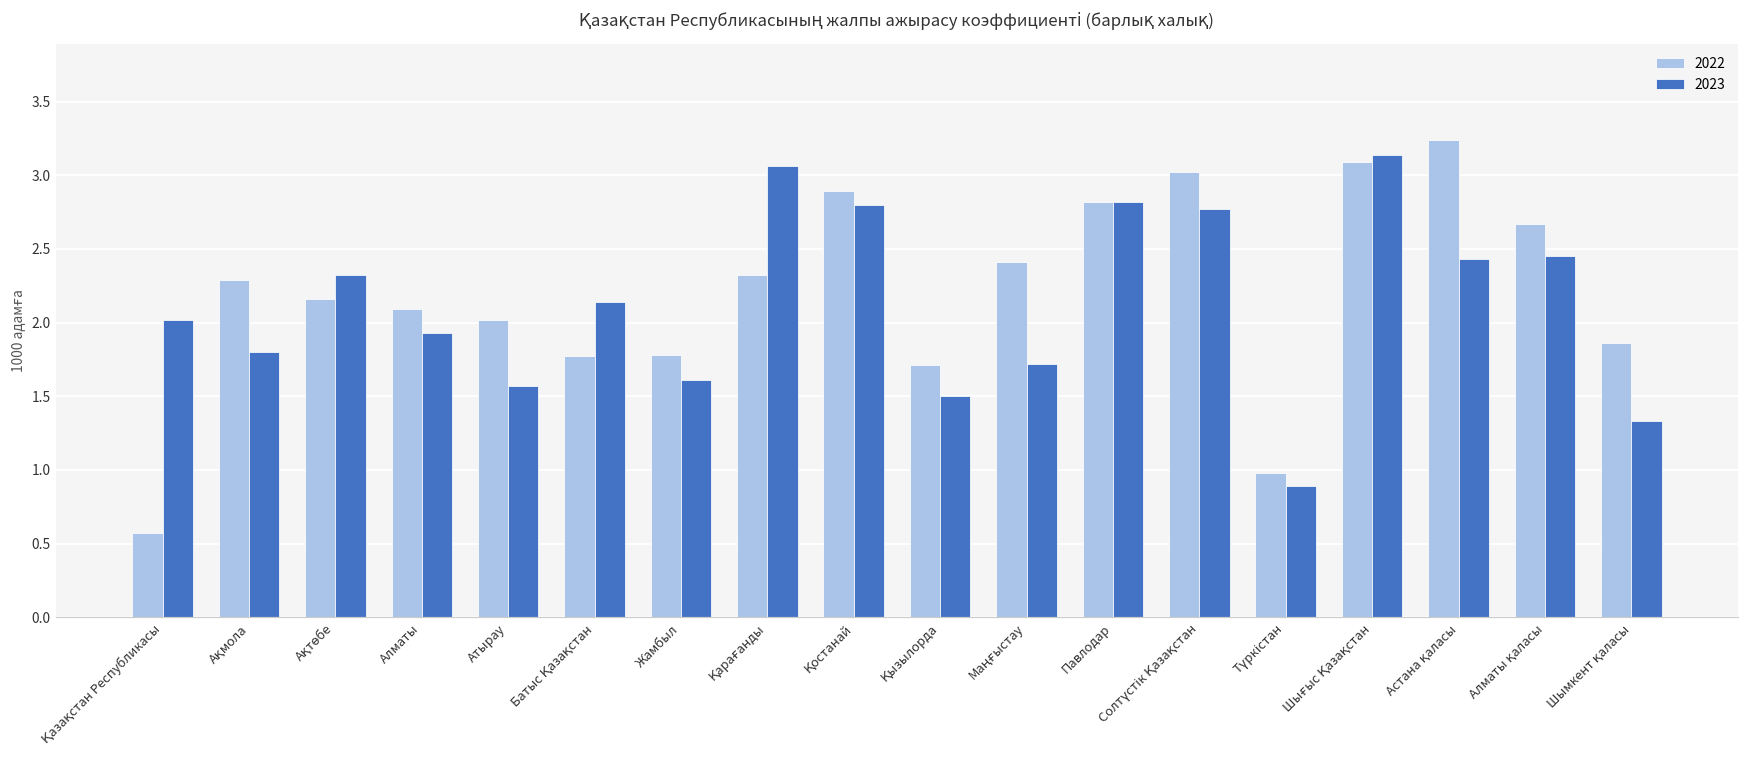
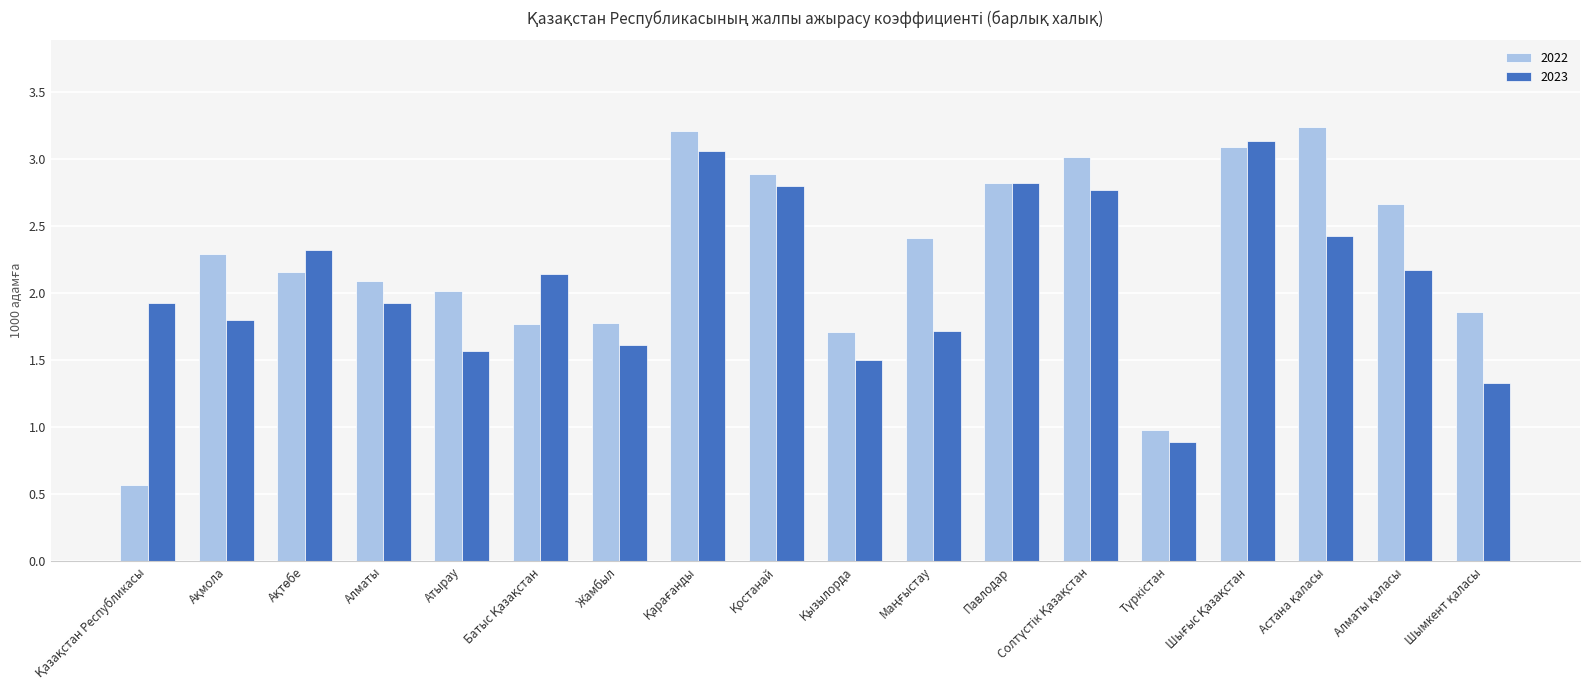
  {
    "2022": {
      "Қазақстан Республикасы": 0.57,
      "Ақмола": 2.29,
      "Ақтөбе": 2.16,
      "Алматы": 2.09,
      "Атырау": 2.02,
      "Батыс Қазақстан": 1.77,
      "Жамбыл": 1.78,
-     "Қарағанды": 2.32,
+     "Қарағанды": 3.21,
      "Қостанай": 2.89,
      "Қызылорда": 1.71,
      "Маңғыстау": 2.41,
      "Павлодар": 2.82,
      "Солтүстік Қазақстан": 3.02,
      "Түркістан": 0.98,
      "Шығыс Қазақстан": 3.09,
      "Астана қаласы": 3.24,
      "Алматы қаласы": 2.67,
      "Шымкент қаласы": 1.86
    },
    "2023": {
-     "Қазақстан Республикасы": 2.02,
+     "Қазақстан Республикасы": 1.93,
      "Ақмола": 1.80,
      "Ақтөбе": 2.32,
      "Алматы": 1.93,
      "Атырау": 1.57,
      "Батыс Қазақстан": 2.14,
      "Жамбыл": 1.61,
      "Қарағанды": 3.06,
      "Қостанай": 2.80,
      "Қызылорда": 1.50,
      "Маңғыстау": 1.72,
      "Павлодар": 2.82,
      "Солтүстік Қазақстан": 2.77,
      "Түркістан": 0.89,
      "Шығыс Қазақстан": 3.14,
      "Астана қаласы": 2.43,
-     "Алматы қаласы": 2.45,
+     "Алматы қаласы": 2.17,
      "Шымкент қаласы": 1.33
    }
  }
